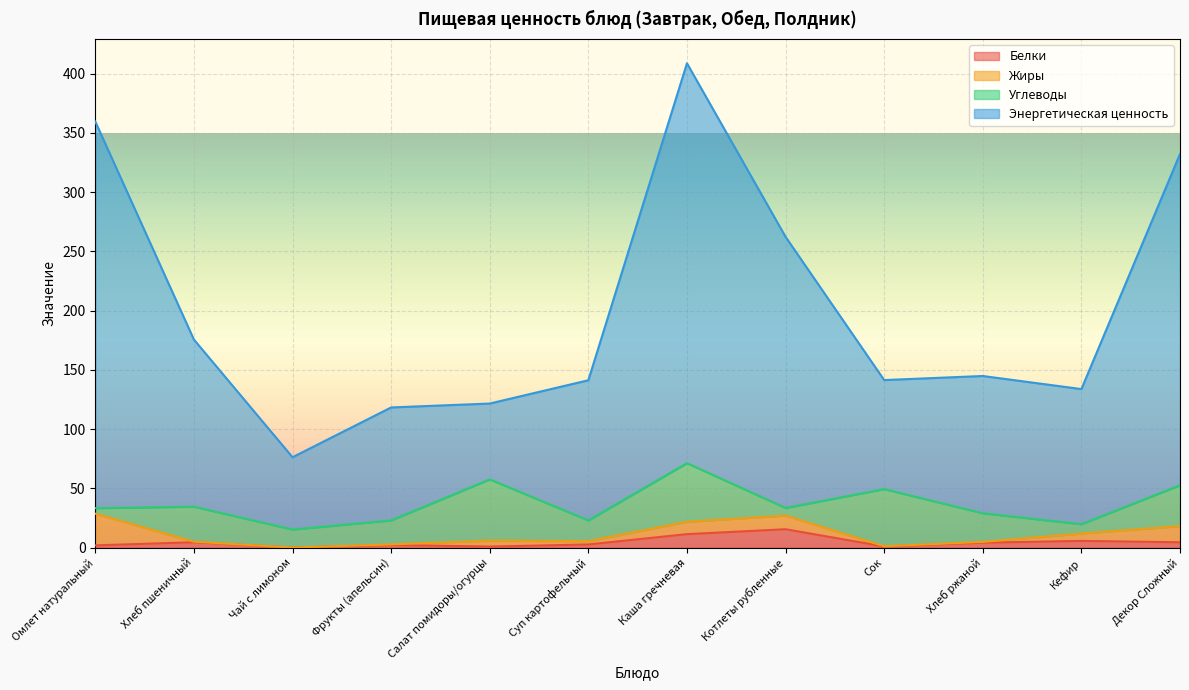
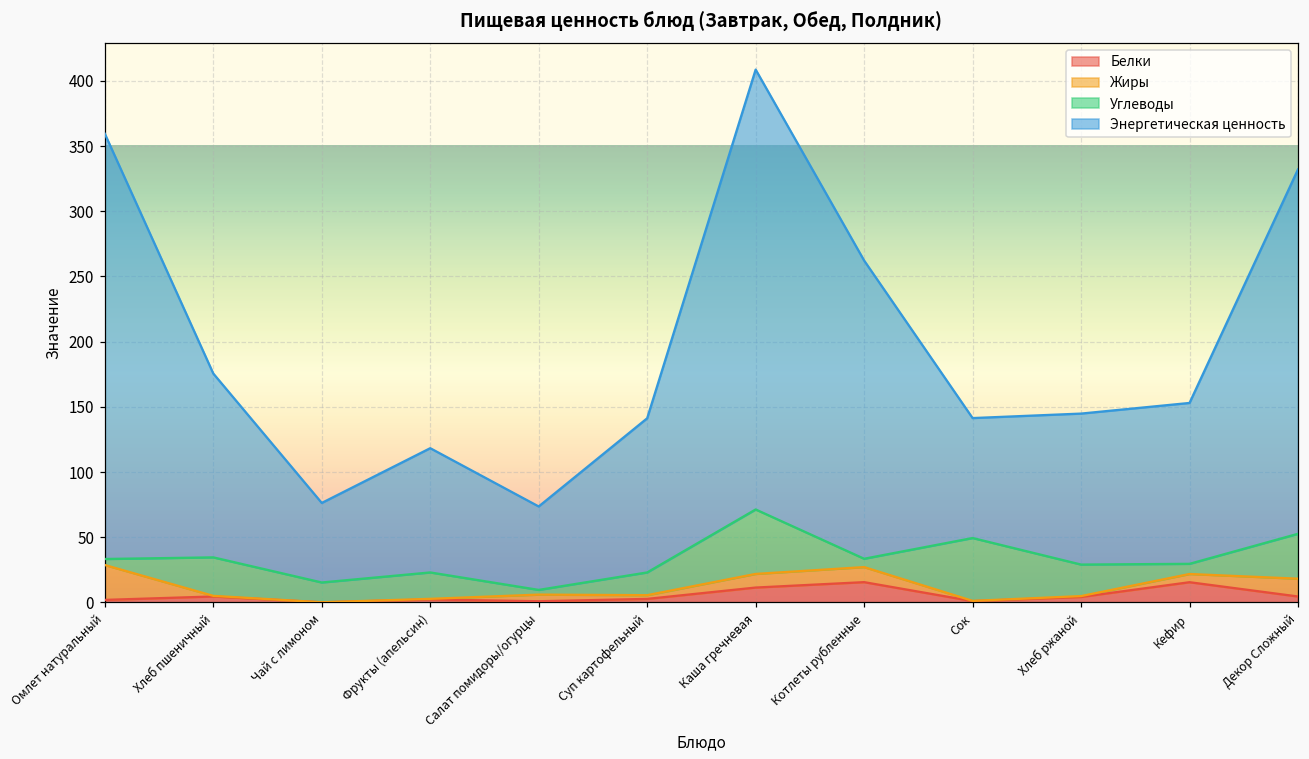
  {
    "Белки": {
      "Омлет натуральный": 2,
      "Салат помидоры/огурцы": 1,
      "Суп картофельный": 3,
      "Каша гречневая": 11,
      "Котлеты рубленные": 16,
-     "Кефир": 6,
+     "Кефир": 16,
      "Декор Сложный": 5
    },
    "Жиры": {
      "Омлет натуральный": 27,
      "Салат помидоры/огурцы": 5,
      "Суп картофельный": 3,
      "Каша гречневая": 10,
      "Котлеты рубленные": 12,
      "Кефир": 6,
      "Декор Сложный": 14
    },
    "Углеводы": {
      "Омлет натуральный": 5,
      "Хлеб пшеничный": 30,
      "Чай с лимоном": 15,
      "Фрукты (апельсин)": 20,
-     "Салат помидоры/огурцы": 52,
+     "Салат помидоры/огурцы": 4,
      "Суп картофельный": 17,
      "Каша гречневая": 49,
      "Котлеты рубленные": 6,
      "Сок": 48,
      "Хлеб ржаной": 24,
      "Кефир": 8,
      "Декор Сложный": 34
    },
    "Энергетическая ценность": {
      "Омлет натуральный": 326,
      "Хлеб пшеничный": 141,
      "Чай с лимоном": 61,
      "Фрукты (апельсин)": 95,
      "Салат помидоры/огурцы": 64,
      "Суп картофельный": 118,
      "Каша гречневая": 337,
      "Котлеты рубленные": 229,
      "Сок": 92,
      "Хлеб ржаной": 116,
-     "Кефир": 114,
+     "Кефир": 123,
      "Декор Сложный": 280
    }
  }
